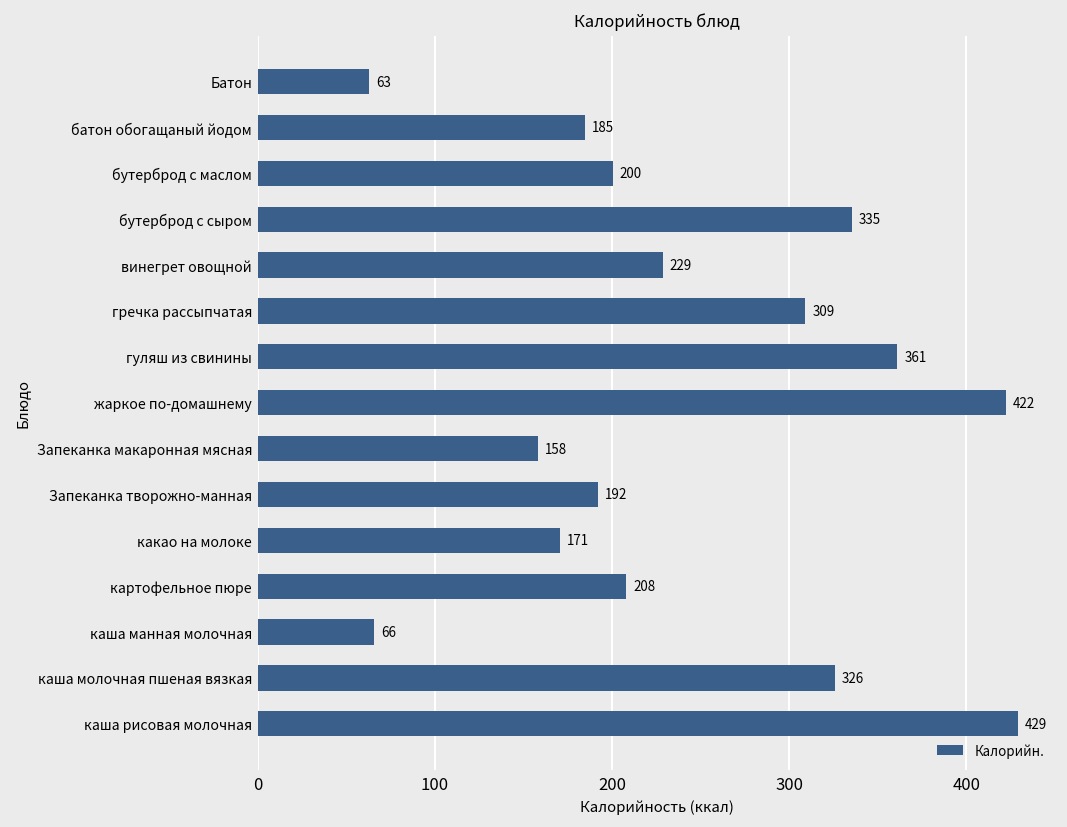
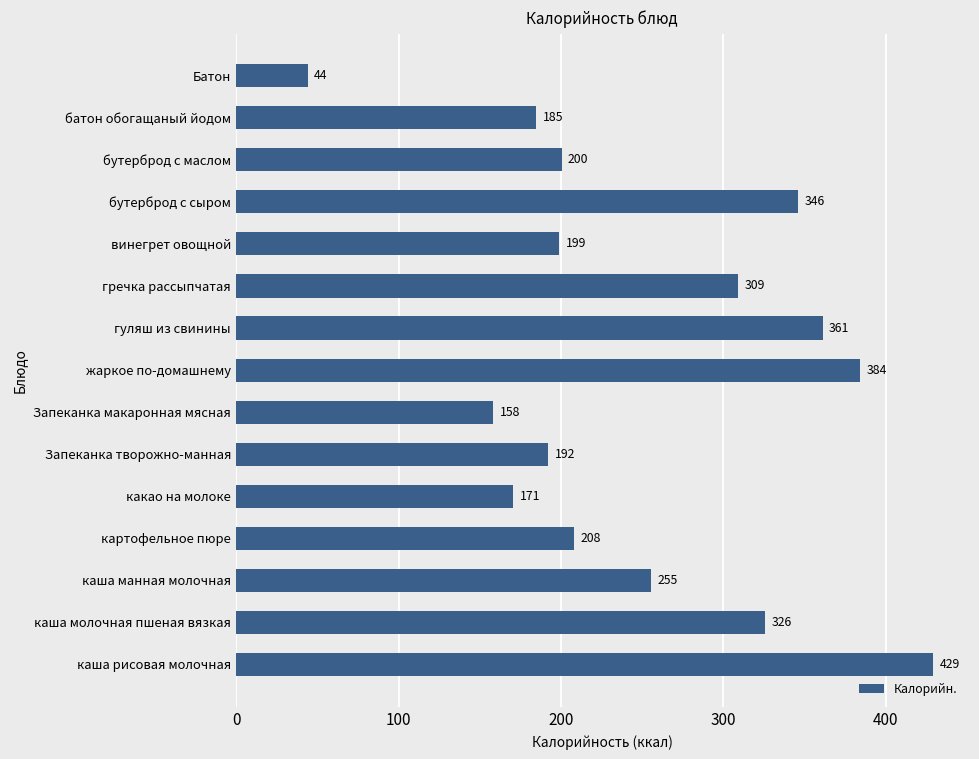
  {
-   "Батон": 63,
+   "Батон": 44,
    "батон обогащаный йодом": 185,
    "бутерброд с маслом": 200,
-   "бутерброд с сыром": 335,
-   "винегрет овощной": 229,
+   "бутерброд с сыром": 346,
+   "винегрет овощной": 199,
    "гречка рассыпчатая": 309,
    "гуляш из свинины": 361,
-   "жаркое по-домашнему": 422,
+   "жаркое по-домашнему": 384,
    "Запеканка макаронная мясная": 158,
    "Запеканка творожно-манная": 192,
    "какао на молоке": 171,
    "картофельное пюре": 208,
-   "каша манная молочная": 66,
+   "каша манная молочная": 255,
    "каша молочная пшеная вязкая": 326,
    "каша рисовая молочная": 429
  }
